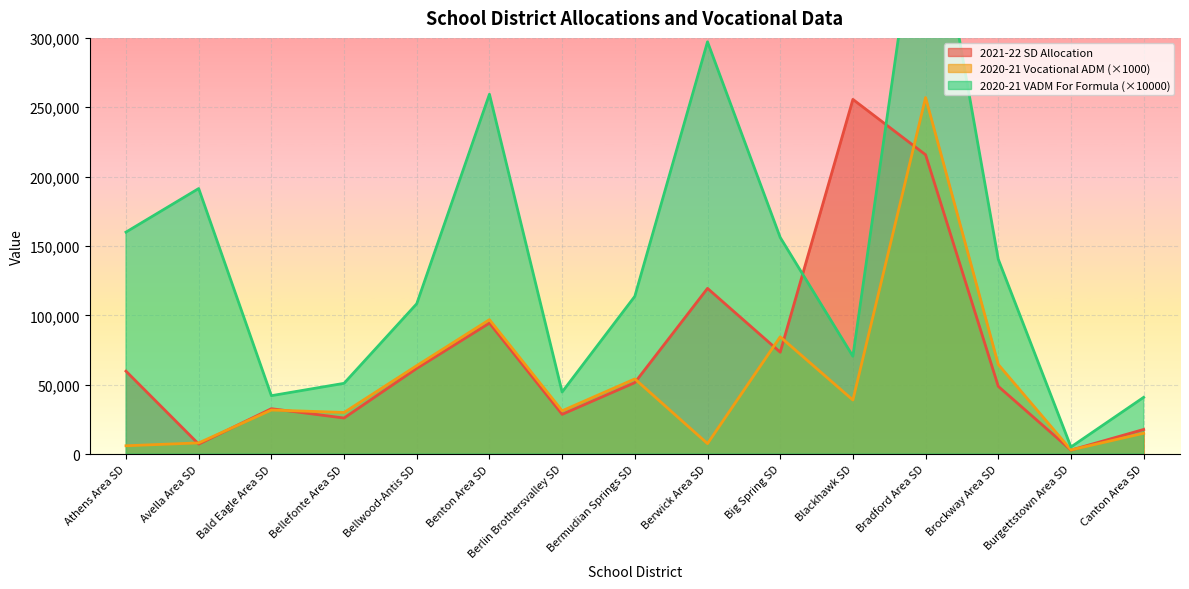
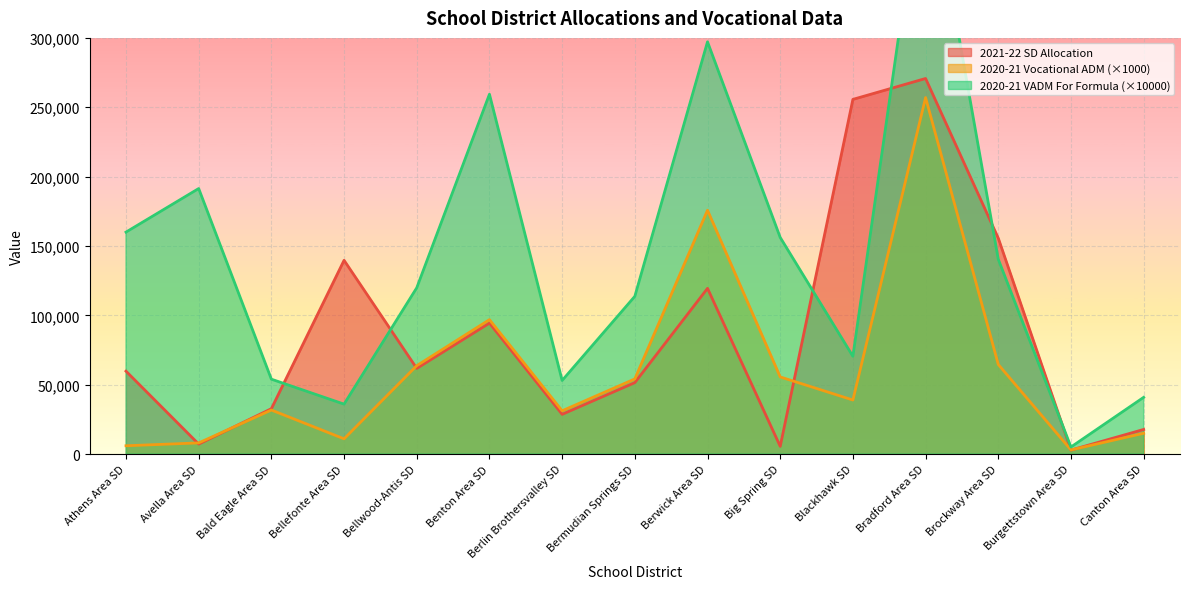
  {
    "2021-22 SD Allocation": {
      "Athens Area SD": "60,000",
-     "Bellefonte Area SD": "26,000",
+     "Bellefonte Area SD": "140,000",
      "Bellwood-Antis SD": "62,000",
      "Benton Area SD": "94,000",
      "Berlin Brothersvalley SD": "29,000",
      "Bermudian Springs SD": "52,000",
      "Berwick Area SD": "119,000",
-     "Big Spring SD": "73,000",
+     "Big Spring SD": "6,000",
      "Blackhawk SD": "256,000",
-     "Bradford Area SD": "216,000",
-     "Brockway Area SD": "49,000",
+     "Bradford Area SD": "271,000",
+     "Brockway Area SD": "156,000",
      "Canton Area SD": "18,000"
    },
    "2020-21 Vocational ADM (×1000)": {
      "Athens Area SD": "6,000",
-     "Bellefonte Area SD": "30,000",
+     "Bellefonte Area SD": "11,000",
      "Bellwood-Antis SD": "64,000",
      "Benton Area SD": "97,000",
      "Berlin Brothersvalley SD": "31,000",
      "Bermudian Springs SD": "54,000",
-     "Berwick Area SD": "8,000",
-     "Big Spring SD": "85,000",
+     "Berwick Area SD": "176,000",
+     "Big Spring SD": "56,000",
      "Blackhawk SD": "39,000",
      "Bradford Area SD": "257,000",
      "Brockway Area SD": "65,000",
      "Canton Area SD": "15,000"
    },
    "2020-21 VADM For Formula (×10000)": {
      "Athens Area SD": "160,000",
      "Avella Area SD": "191,000",
-     "Bald Eagle Area SD": "42,000",
-     "Bellefonte Area SD": "51,000",
-     "Bellwood-Antis SD": "108,000",
+     "Bald Eagle Area SD": "54,000",
+     "Bellefonte Area SD": "36,000",
+     "Bellwood-Antis SD": "120,000",
      "Benton Area SD": "259,000",
-     "Berlin Brothersvalley SD": "45,000",
+     "Berlin Brothersvalley SD": "53,000",
      "Bermudian Springs SD": "114,000",
      "Berwick Area SD": "297,000",
      "Big Spring SD": "156,000",
      "Blackhawk SD": "70,000",
      "Brockway Area SD": "140,000",
      "Burgettstown Area SD": "5,000",
      "Canton Area SD": "41,000"
    }
  }
